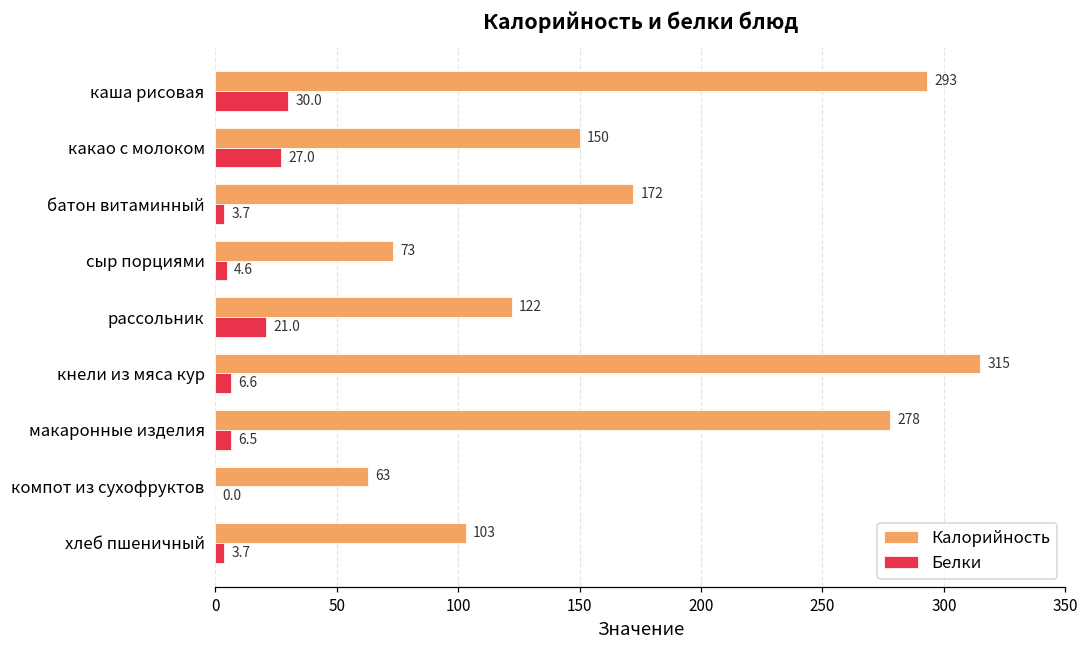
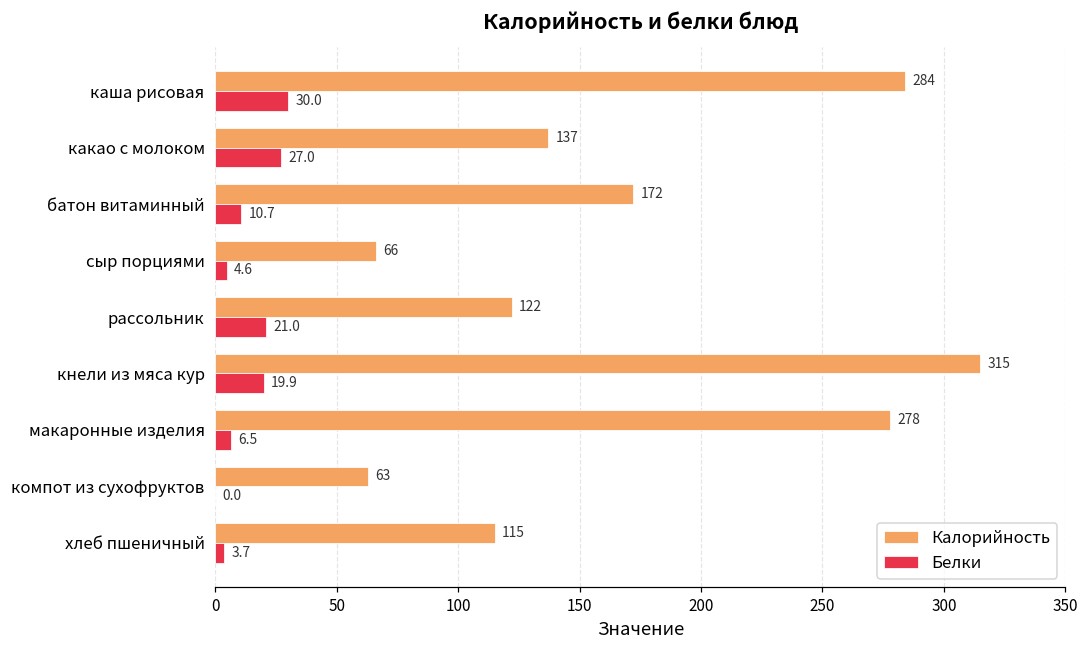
  {
    "Калорийность": {
-     "каша рисовая": 293,
-     "какао с молоком": 150,
+     "каша рисовая": 284,
+     "какао с молоком": 137,
      "батон витаминный": 172,
-     "сыр порциями": 73,
+     "сыр порциями": 66,
      "рассольник": 122,
      "кнели из мяса кур": 315,
      "макаронные изделия": 278,
      "компот из сухофруктов": 63,
-     "хлеб пшеничный": 103
+     "хлеб пшеничный": 115
    },
    "Белки": {
      "каша рисовая": 30.0,
      "какао с молоком": 27.0,
-     "батон витаминный": 3.7,
+     "батон витаминный": 10.7,
      "сыр порциями": 4.6,
      "рассольник": 21.0,
-     "кнели из мяса кур": 6.6,
+     "кнели из мяса кур": 19.9,
      "макаронные изделия": 6.5,
      "компот из сухофруктов": 0.0,
      "хлеб пшеничный": 3.7
    }
  }
